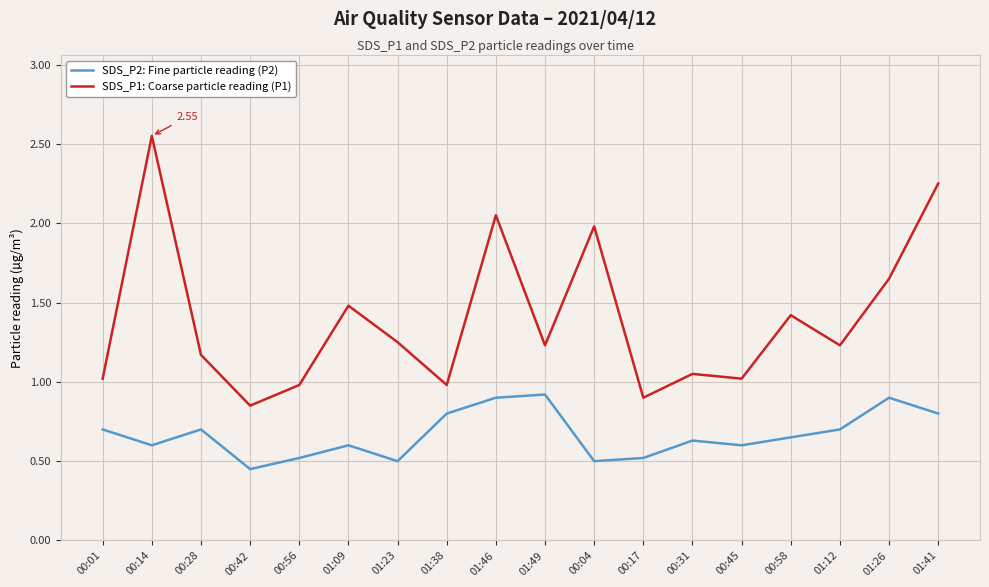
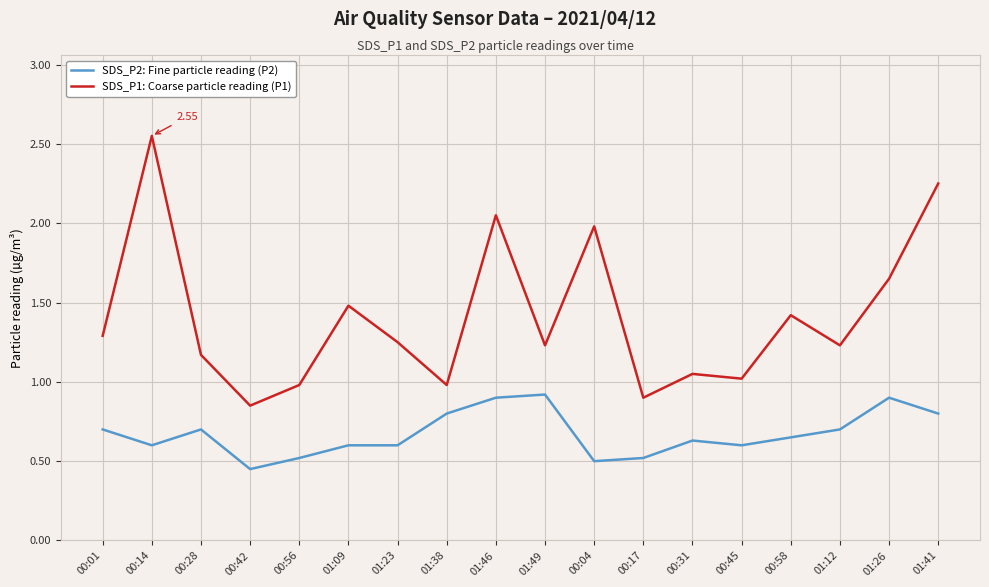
  {
    "SDS_P2: Fine particle reading (P2)": {
      "00:01": 0.7,
      "00:14": 0.6,
      "00:28": 0.7,
      "00:42": 0.45,
      "00:56": 0.52,
      "01:09": 0.6,
-     "01:23": 0.5,
+     "01:23": 0.6,
      "01:38": 0.8,
      "01:46": 0.9,
      "01:49": 0.92,
      "00:04": 0.5,
      "00:17": 0.52,
      "00:31": 0.63,
      "00:45": 0.6,
      "00:58": 0.65,
      "01:12": 0.7,
      "01:26": 0.9,
      "01:41": 0.8
    },
    "SDS_P1: Coarse particle reading (P1)": {
-     "00:01": 1.02,
+     "00:01": 1.29,
      "00:28": 1.17,
      "00:42": 0.85,
      "00:56": 0.98,
      "01:09": 1.48,
      "01:23": 1.25,
      "01:38": 0.98,
      "01:46": 2.05,
      "01:49": 1.23,
      "00:04": 1.98,
      "00:17": 0.90,
      "00:31": 1.05,
      "00:45": 1.02,
      "00:58": 1.42,
      "01:12": 1.23,
      "01:26": 1.65,
      "01:41": 2.25
    }
  }
